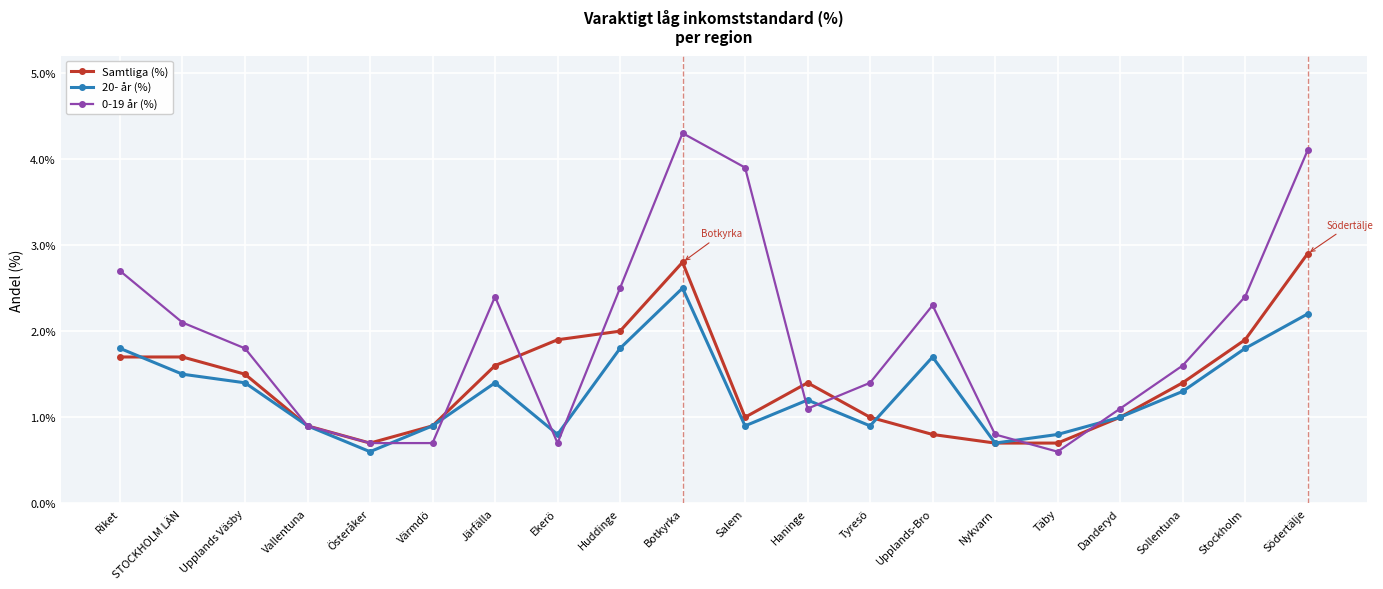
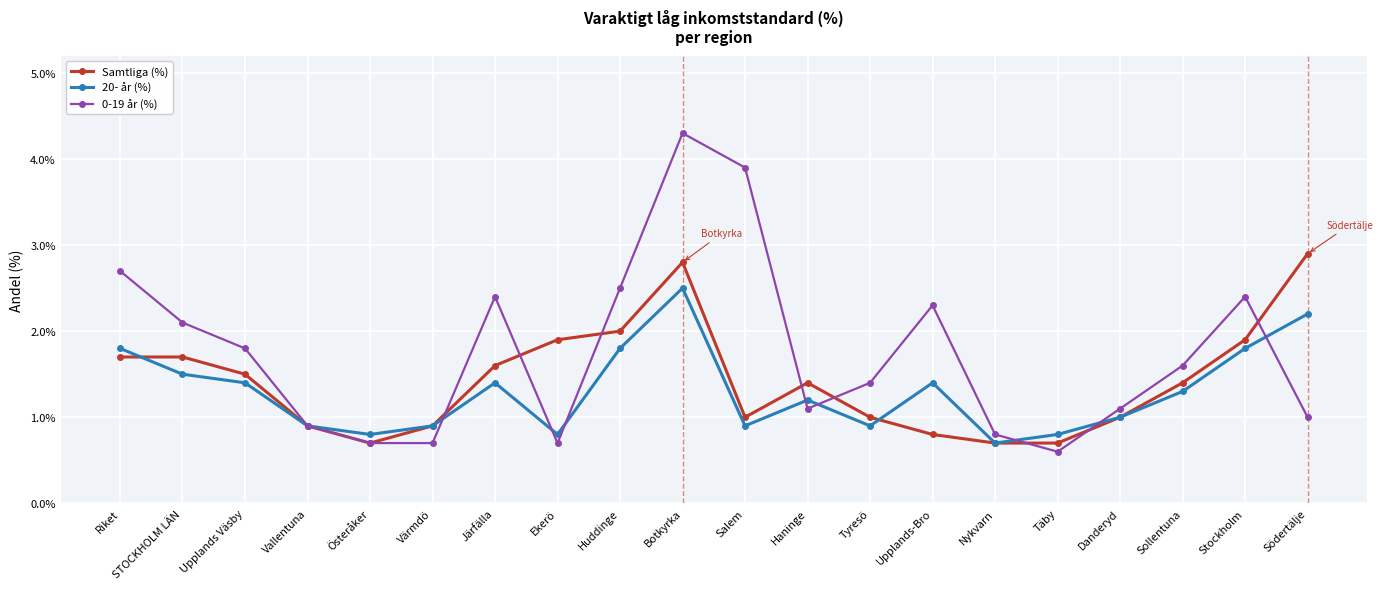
  {
    "Samtliga (%)": {
      "Riket": "1.7%",
      "STOCKHOLM LÄN": "1.7%",
      "Upplands Väsby": "1.5%",
      "Järfälla": "1.6%",
      "Ekerö": "1.9%",
      "Huddinge": "2.0%",
      "Botkyrka": "2.8%",
      "Salem": "1.0%",
      "Haninge": "1.4%",
      "Tyresö": "1.0%",
      "Upplands-Bro": "0.8%",
      "Täby": "0.7%",
      "Sollentuna": "1.4%",
      "Stockholm": "1.9%",
      "Södertälje": "2.9%"
    },
    "20- år (%)": {
      "Riket": "1.8%",
      "STOCKHOLM LÄN": "1.5%",
      "Upplands Väsby": "1.4%",
-     "Österåker": "0.6%",
+     "Österåker": "0.8%",
      "Järfälla": "1.4%",
      "Ekerö": "0.8%",
      "Huddinge": "1.8%",
      "Botkyrka": "2.5%",
      "Salem": "0.9%",
      "Haninge": "1.2%",
      "Tyresö": "0.9%",
-     "Upplands-Bro": "1.7%",
+     "Upplands-Bro": "1.4%",
      "Täby": "0.8%",
      "Sollentuna": "1.3%",
      "Stockholm": "1.8%",
      "Södertälje": "2.2%"
    },
    "0-19 år (%)": {
      "Riket": "2.7%",
      "STOCKHOLM LÄN": "2.1%",
      "Upplands Väsby": "1.8%",
      "Värmdö": "0.7%",
      "Järfälla": "2.4%",
      "Ekerö": "0.7%",
      "Huddinge": "2.5%",
      "Botkyrka": "4.3%",
      "Salem": "3.9%",
      "Haninge": "1.1%",
      "Tyresö": "1.4%",
      "Upplands-Bro": "2.3%",
      "Nykvarn": "0.8%",
      "Täby": "0.6%",
      "Danderyd": "1.1%",
      "Sollentuna": "1.6%",
      "Stockholm": "2.4%",
-     "Södertälje": "4.1%"
+     "Södertälje": "1.0%"
    }
  }
